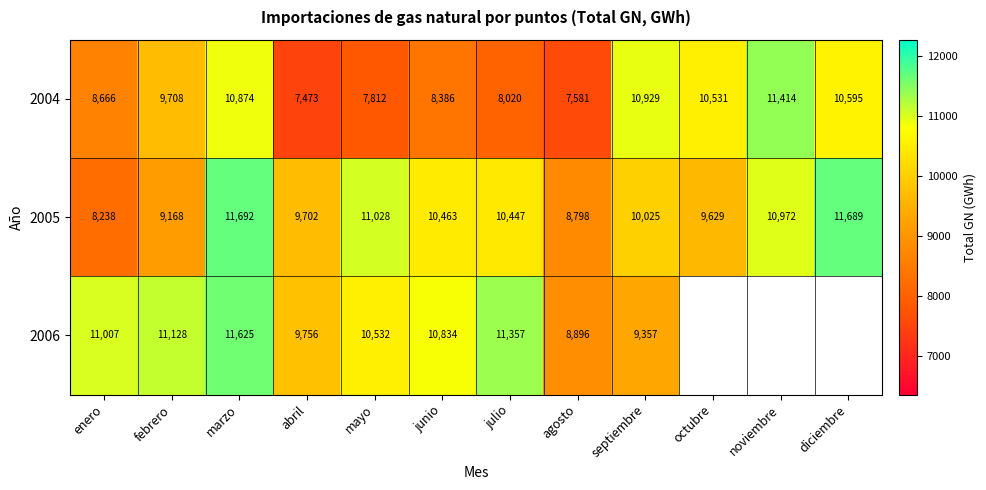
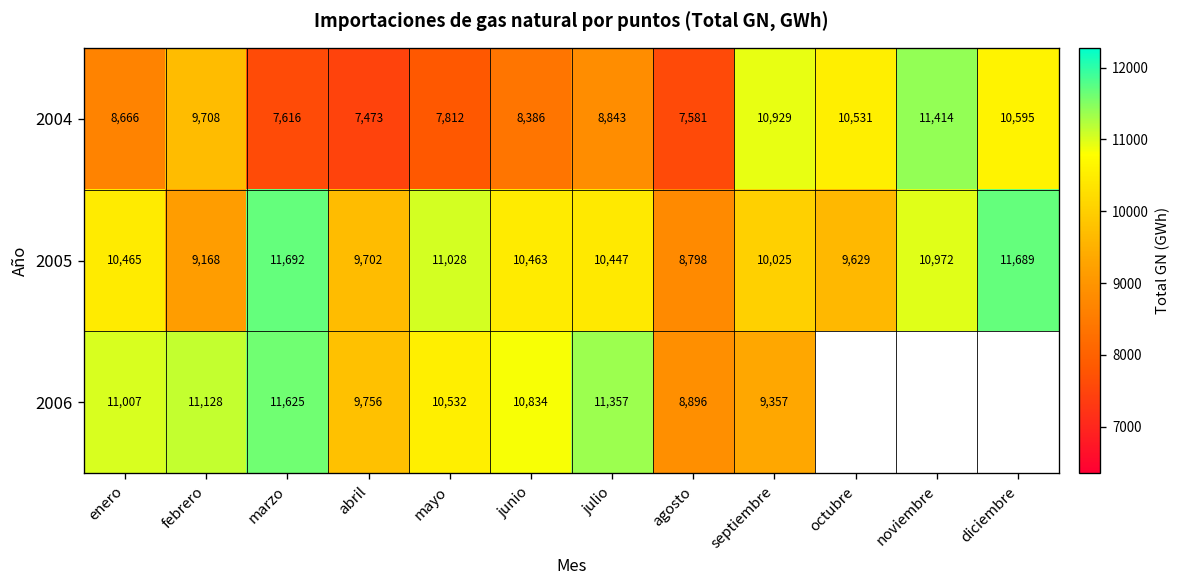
  {
    "2004": {
      "enero": "8,666",
      "febrero": "9,708",
-     "marzo": "10,874",
+     "marzo": "7,616",
      "abril": "7,473",
      "mayo": "7,812",
      "junio": "8,386",
-     "julio": "8,020",
+     "julio": "8,843",
      "agosto": "7,581",
      "septiembre": "10,929",
      "octubre": "10,531",
      "noviembre": "11,414",
      "diciembre": "10,595"
    },
    "2005": {
-     "enero": "8,238",
+     "enero": "10,465",
      "febrero": "9,168",
      "marzo": "11,692",
      "abril": "9,702",
      "mayo": "11,028",
      "junio": "10,463",
      "julio": "10,447",
      "agosto": "8,798",
      "septiembre": "10,025",
      "octubre": "9,629",
      "noviembre": "10,972",
      "diciembre": "11,689"
    },
    "2006": {
      "enero": "11,007",
      "febrero": "11,128",
      "marzo": "11,625",
      "abril": "9,756",
      "mayo": "10,532",
      "junio": "10,834",
      "julio": "11,357",
      "agosto": "8,896",
      "septiembre": "9,357"
    }
  }
